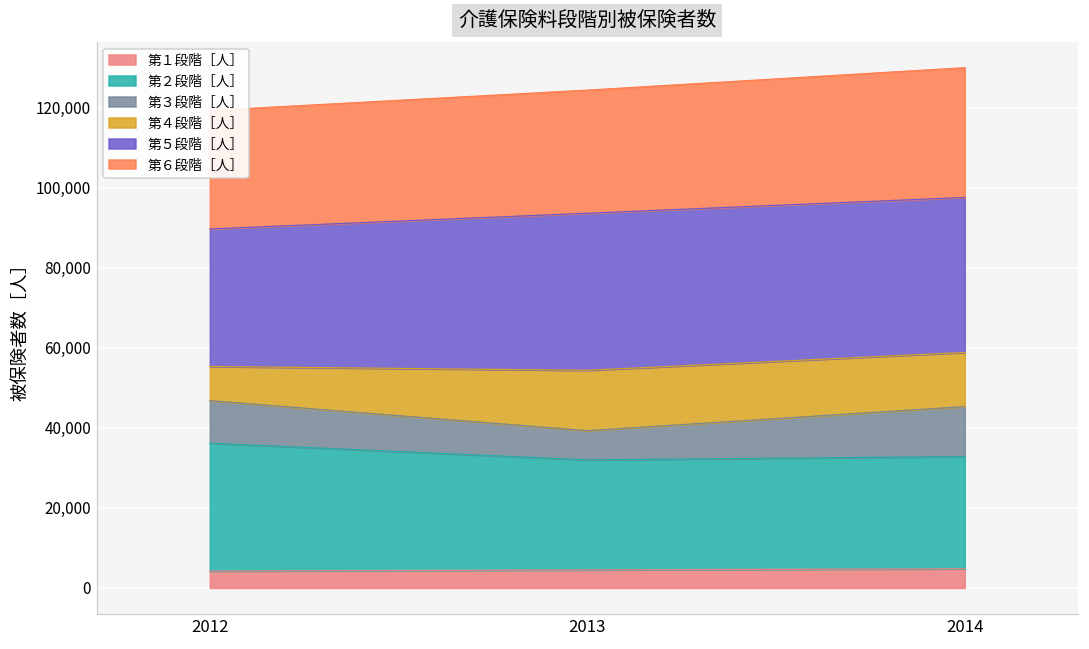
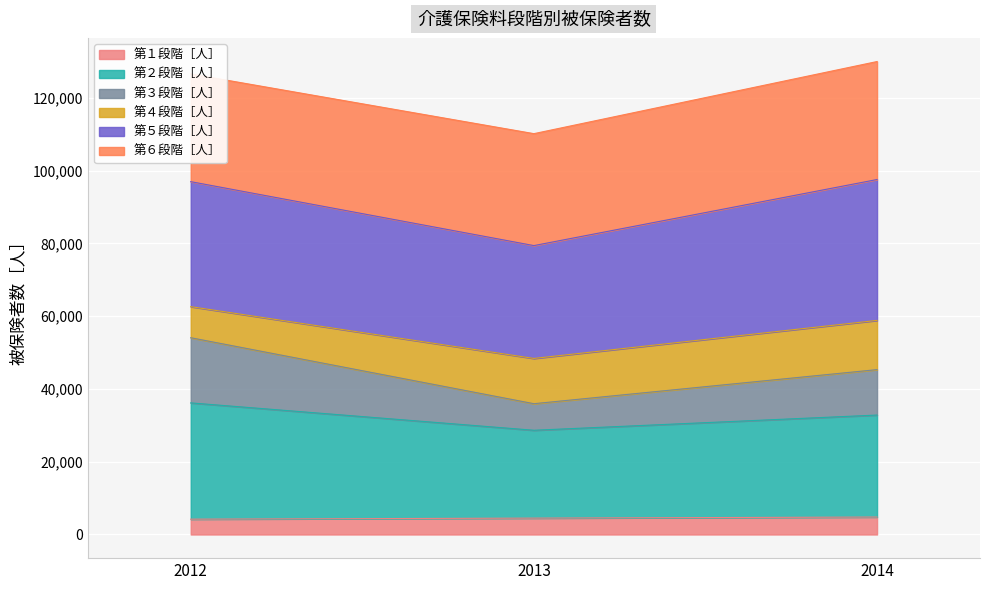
  {
    "第２段階［人］": {
      "2012": "32,000",
-     "2013": "27,000",
+     "2013": "24,000",
      "2014": "28,000"
    },
    "第３段階［人］": {
-     "2012": "11,000",
+     "2012": "18,000",
      "2013": "7,000",
      "2014": "12,000"
    },
    "第４段階［人］": {
      "2012": "9,000",
-     "2013": "15,000",
+     "2013": "12,000",
      "2014": "14,000"
    },
    "第５段階［人］": {
      "2012": "34,000",
-     "2013": "39,000",
+     "2013": "31,000",
      "2014": "39,000"
    }
  }
